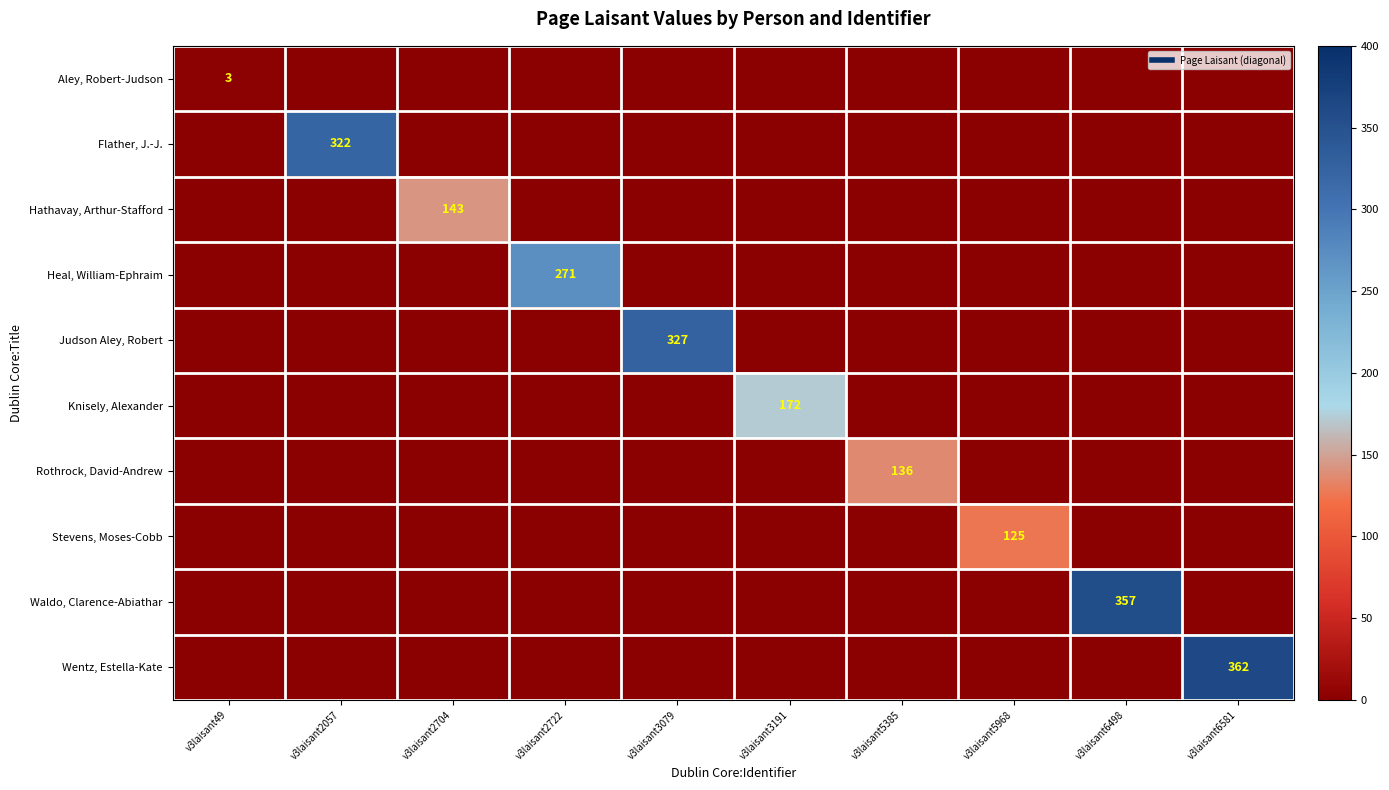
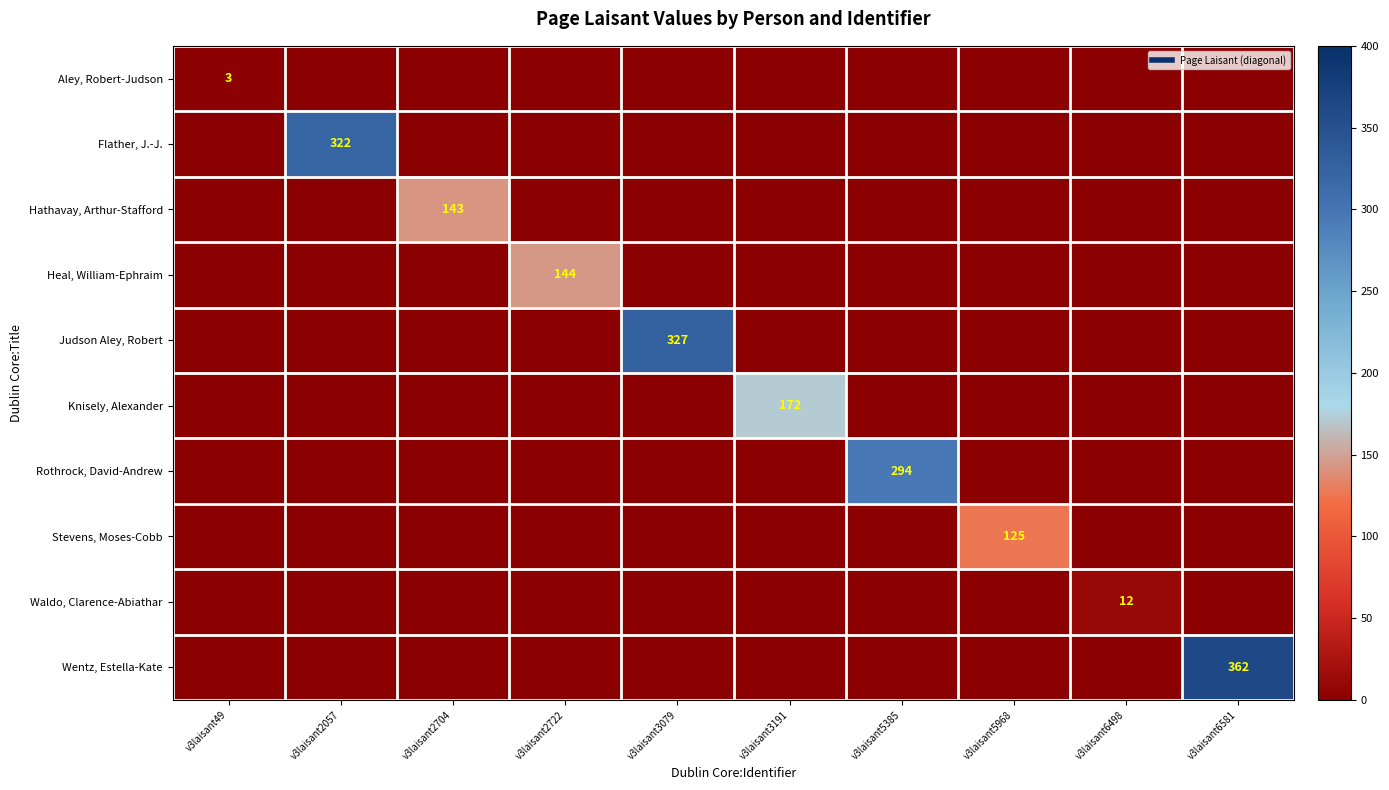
  {
    "Aley, Robert-Judson": {
      "v3laisant49": 3
    },
    "Flather, J.-J.": {
      "v3laisant2057": 322
    },
    "Hathavay, Arthur-Stafford": {
      "v3laisant2704": 143
    },
    "Heal, William-Ephraim": {
-     "v3laisant2722": 271
+     "v3laisant2722": 144
    },
    "Judson Aley, Robert": {
      "v3laisant3079": 327
    },
    "Knisely, Alexander": {
      "v3laisant3191": 172
    },
    "Rothrock, David-Andrew": {
-     "v3laisant5385": 136
+     "v3laisant5385": 294
    },
    "Stevens, Moses-Cobb": {
      "v3laisant5968": 125
    },
    "Waldo, Clarence-Abiathar": {
-     "v3laisant6498": 357
+     "v3laisant6498": 12
    },
    "Wentz, Estella-Kate": {
      "v3laisant6581": 362
    }
  }
